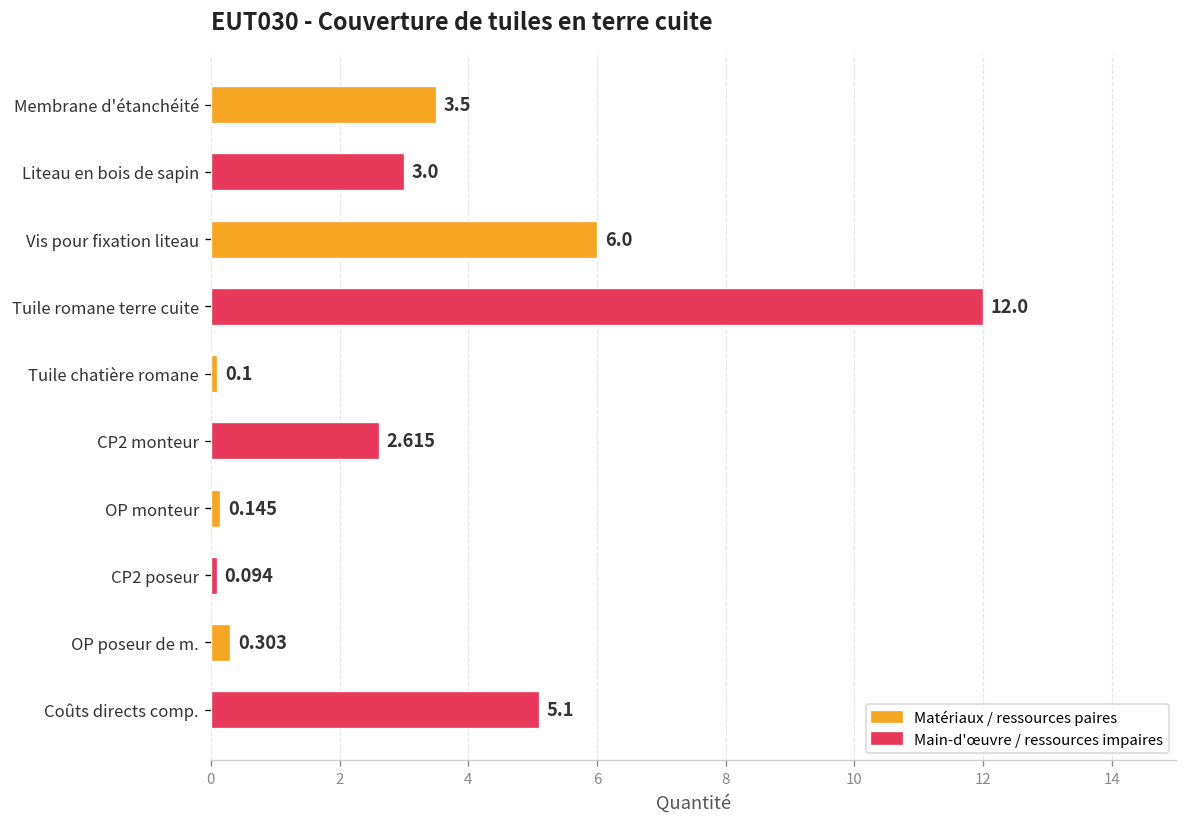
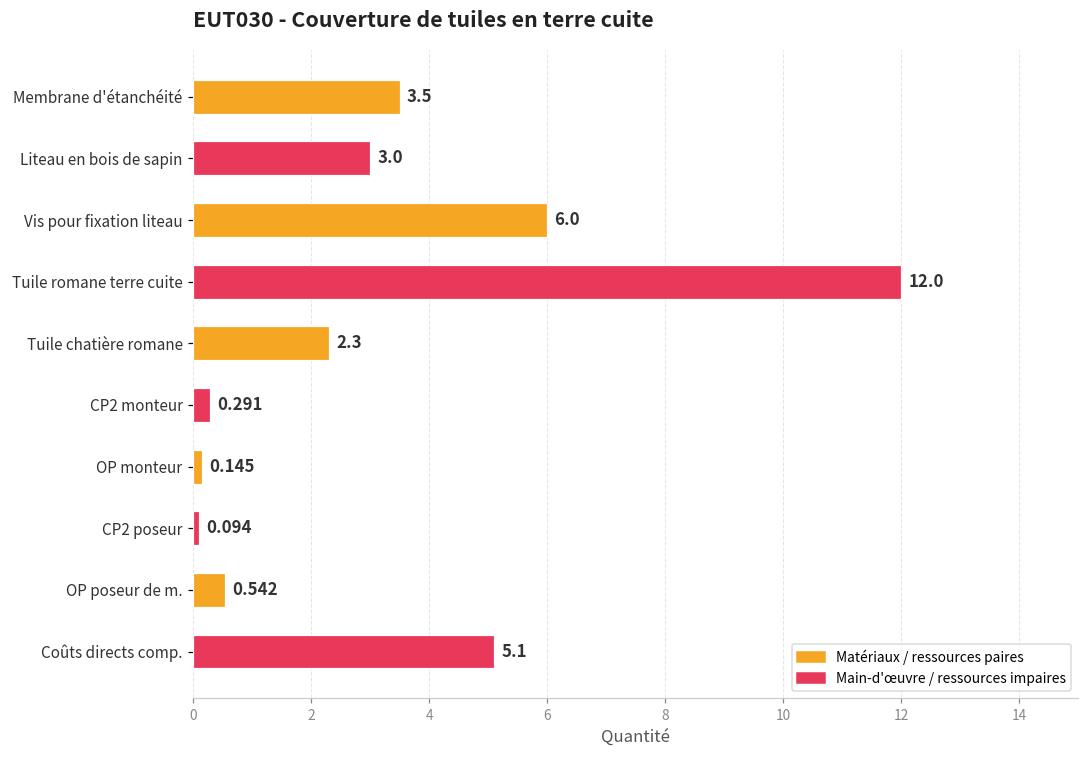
  {
    "Membrane d'étanchéité": 3.5,
    "Liteau en bois de sapin": 3.0,
    "Vis pour fixation liteau": 6.0,
    "Tuile romane terre cuite": 12.0,
-   "Tuile chatière romane": 0.1,
-   "CP2 monteur": 2.615,
+   "Tuile chatière romane": 2.3,
+   "CP2 monteur": 0.291,
    "OP monteur": 0.145,
    "CP2 poseur": 0.094,
-   "OP poseur de m.": 0.303,
+   "OP poseur de m.": 0.542,
    "Coûts directs comp.": 5.1
  }
